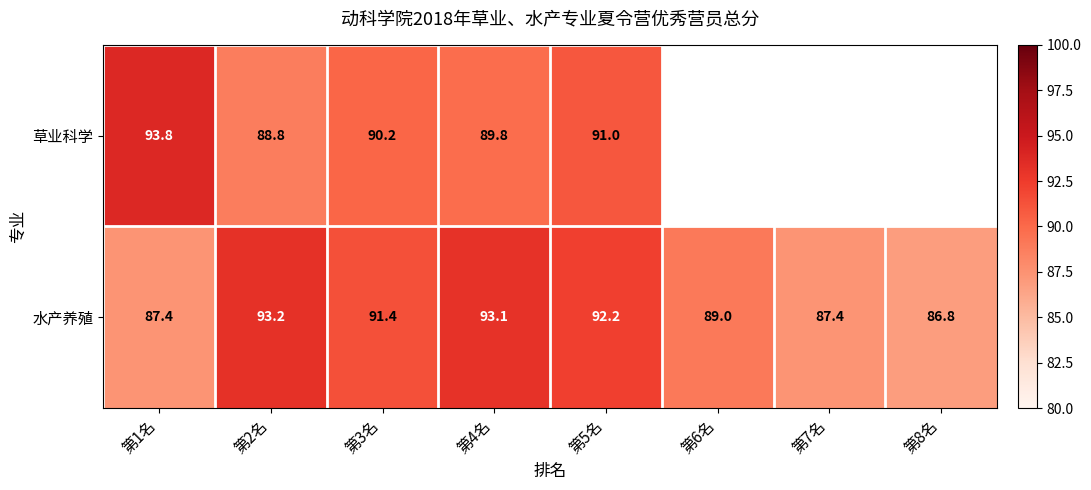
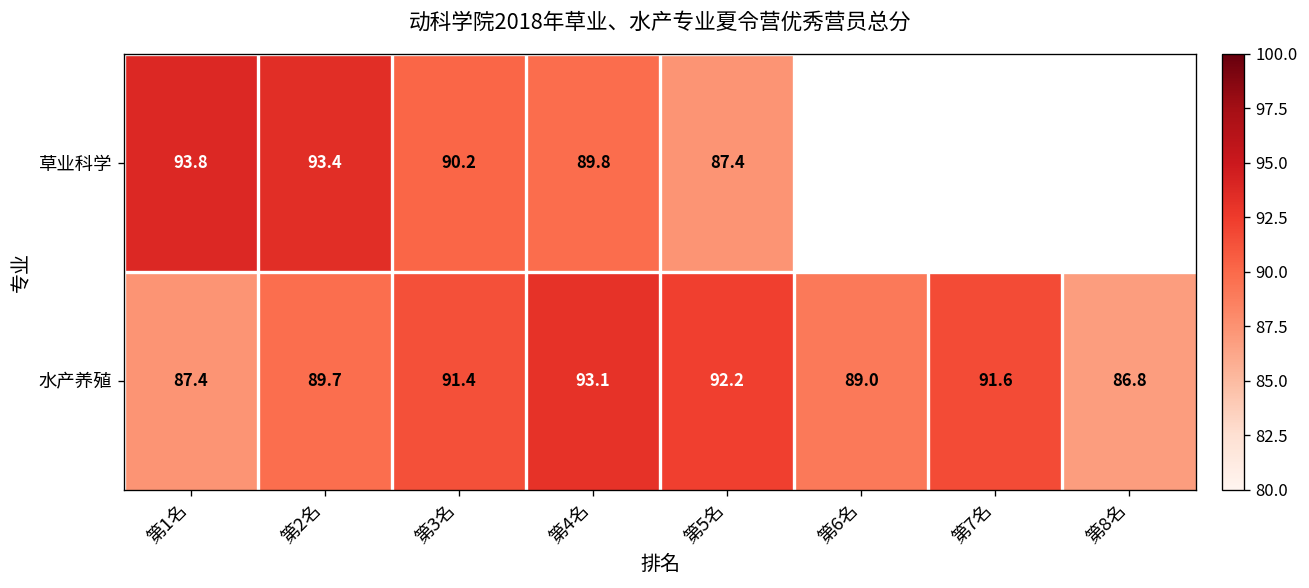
  {
    "草业科学": {
      "第1名": 93.8,
-     "第2名": 88.8,
+     "第2名": 93.4,
      "第3名": 90.2,
      "第4名": 89.8,
-     "第5名": 91.0
+     "第5名": 87.4
    },
    "水产养殖": {
      "第1名": 87.4,
-     "第2名": 93.2,
+     "第2名": 89.7,
      "第3名": 91.4,
      "第4名": 93.1,
      "第5名": 92.2,
      "第6名": 89.0,
-     "第7名": 87.4,
+     "第7名": 91.6,
      "第8名": 86.8
    }
  }
